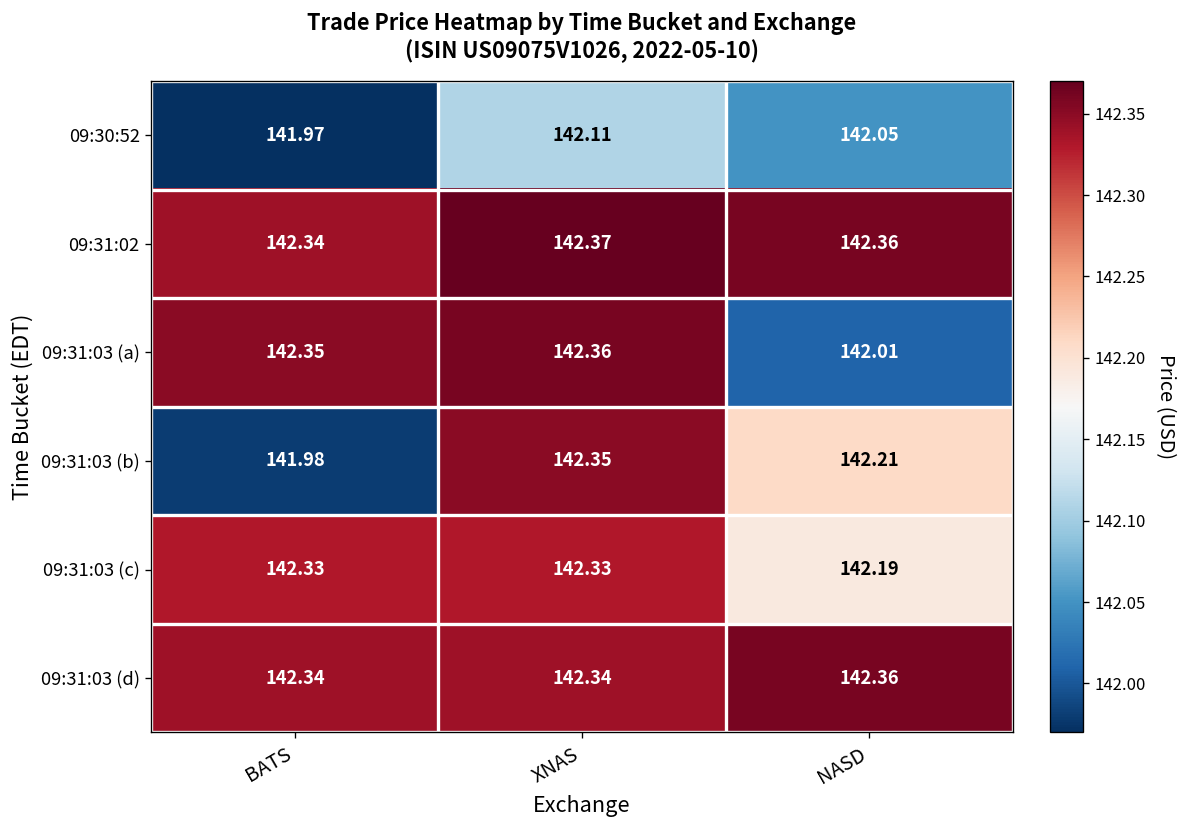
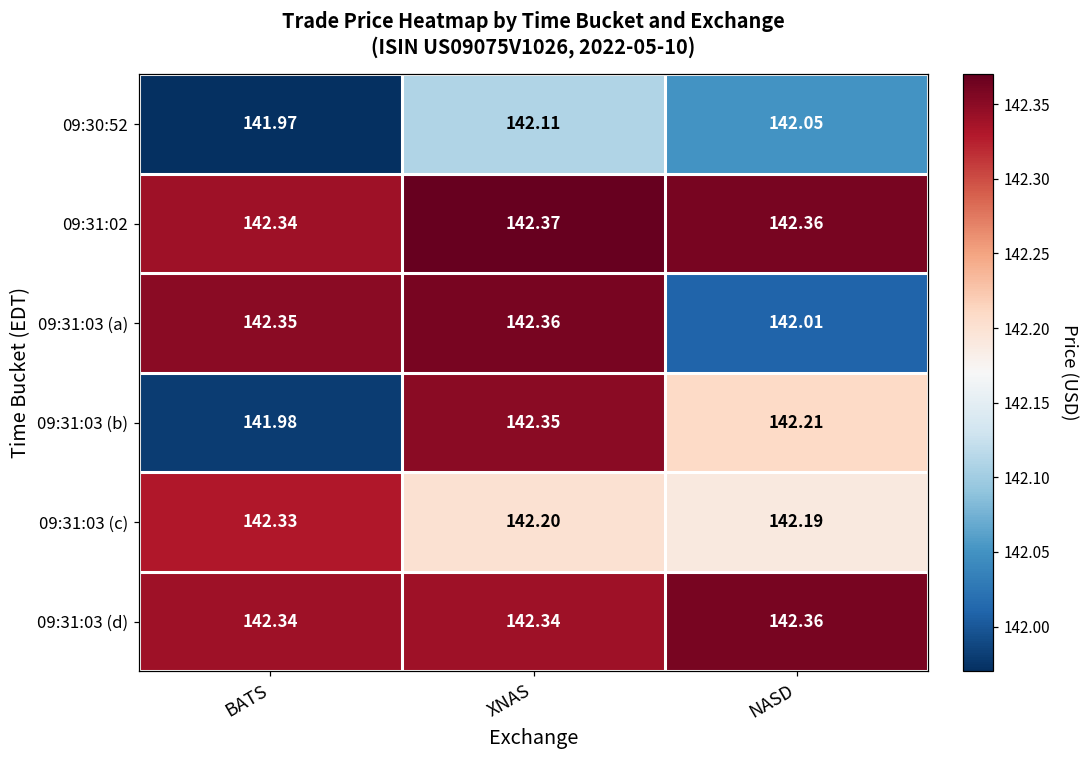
  {
    "09:30:52": {
      "BATS": 141.97,
      "XNAS": 142.11,
      "NASD": 142.05
    },
    "09:31:02": {
      "BATS": 142.34,
      "XNAS": 142.37,
      "NASD": 142.36
    },
    "09:31:03 (a)": {
      "BATS": 142.35,
      "XNAS": 142.36,
      "NASD": 142.01
    },
    "09:31:03 (b)": {
      "BATS": 141.98,
      "XNAS": 142.35,
      "NASD": 142.21
    },
    "09:31:03 (c)": {
      "BATS": 142.33,
-     "XNAS": 142.33,
+     "XNAS": 142.20,
      "NASD": 142.19
    },
    "09:31:03 (d)": {
      "BATS": 142.34,
      "XNAS": 142.34,
      "NASD": 142.36
    }
  }
